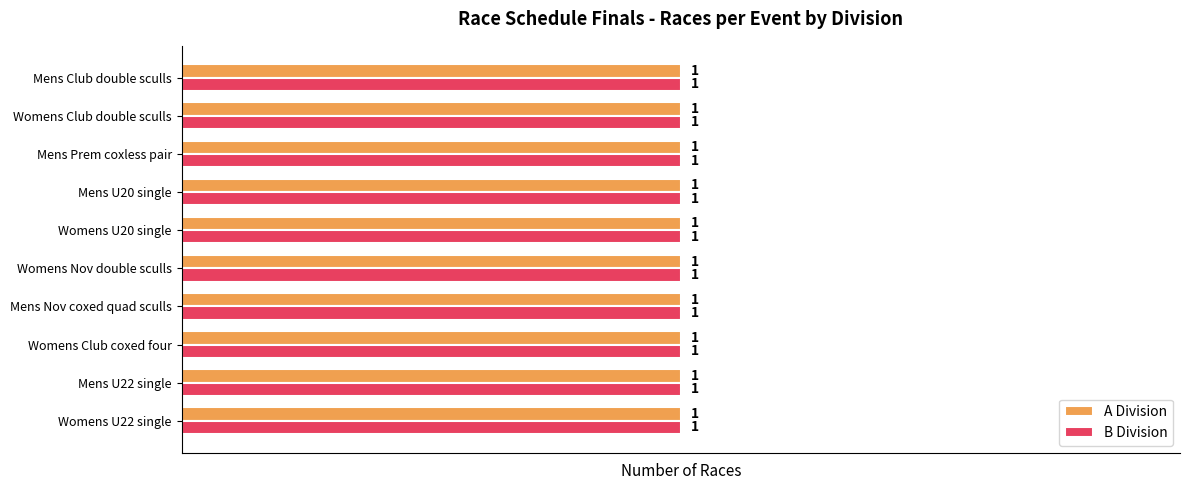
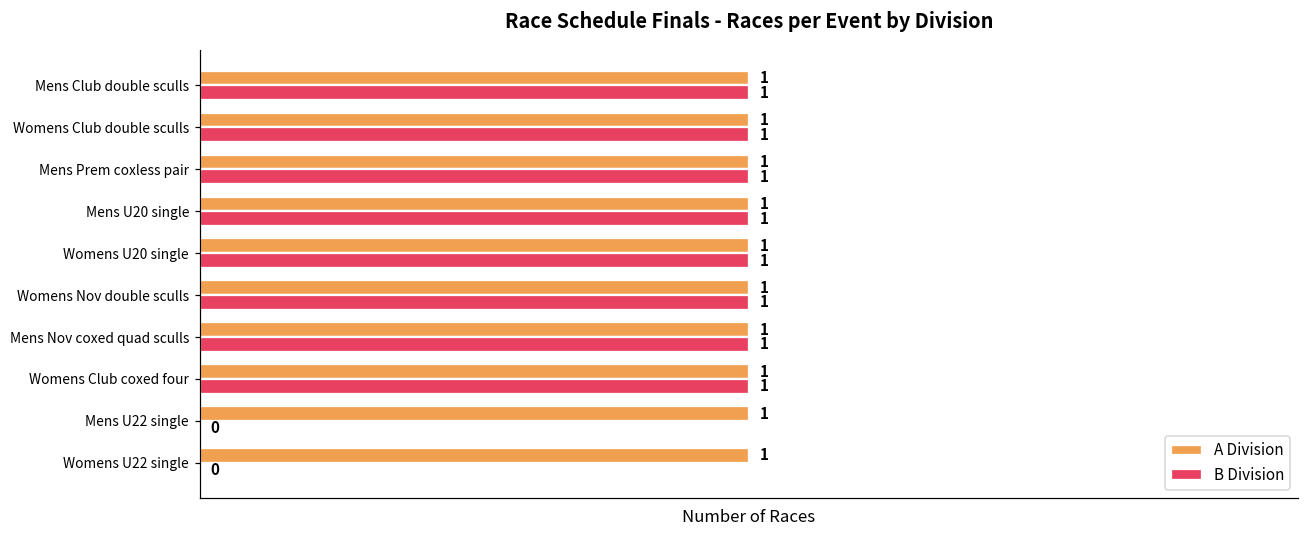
  {
    "A Division": {
      "Mens Club double sculls": 1,
      "Womens Club double sculls": 1,
      "Mens Prem coxless pair": 1,
      "Mens U20 single": 1,
      "Womens U20 single": 1,
      "Womens Nov double sculls": 1,
      "Mens Nov coxed quad sculls": 1,
      "Womens Club coxed four": 1,
      "Mens U22 single": 1,
      "Womens U22 single": 1
    },
    "B Division": {
      "Mens Club double sculls": 1,
      "Womens Club double sculls": 1,
      "Mens Prem coxless pair": 1,
      "Mens U20 single": 1,
      "Womens U20 single": 1,
      "Womens Nov double sculls": 1,
      "Mens Nov coxed quad sculls": 1,
      "Womens Club coxed four": 1,
-     "Mens U22 single": 1,
-     "Womens U22 single": 1
+     "Mens U22 single": 0,
+     "Womens U22 single": 0
    }
  }
